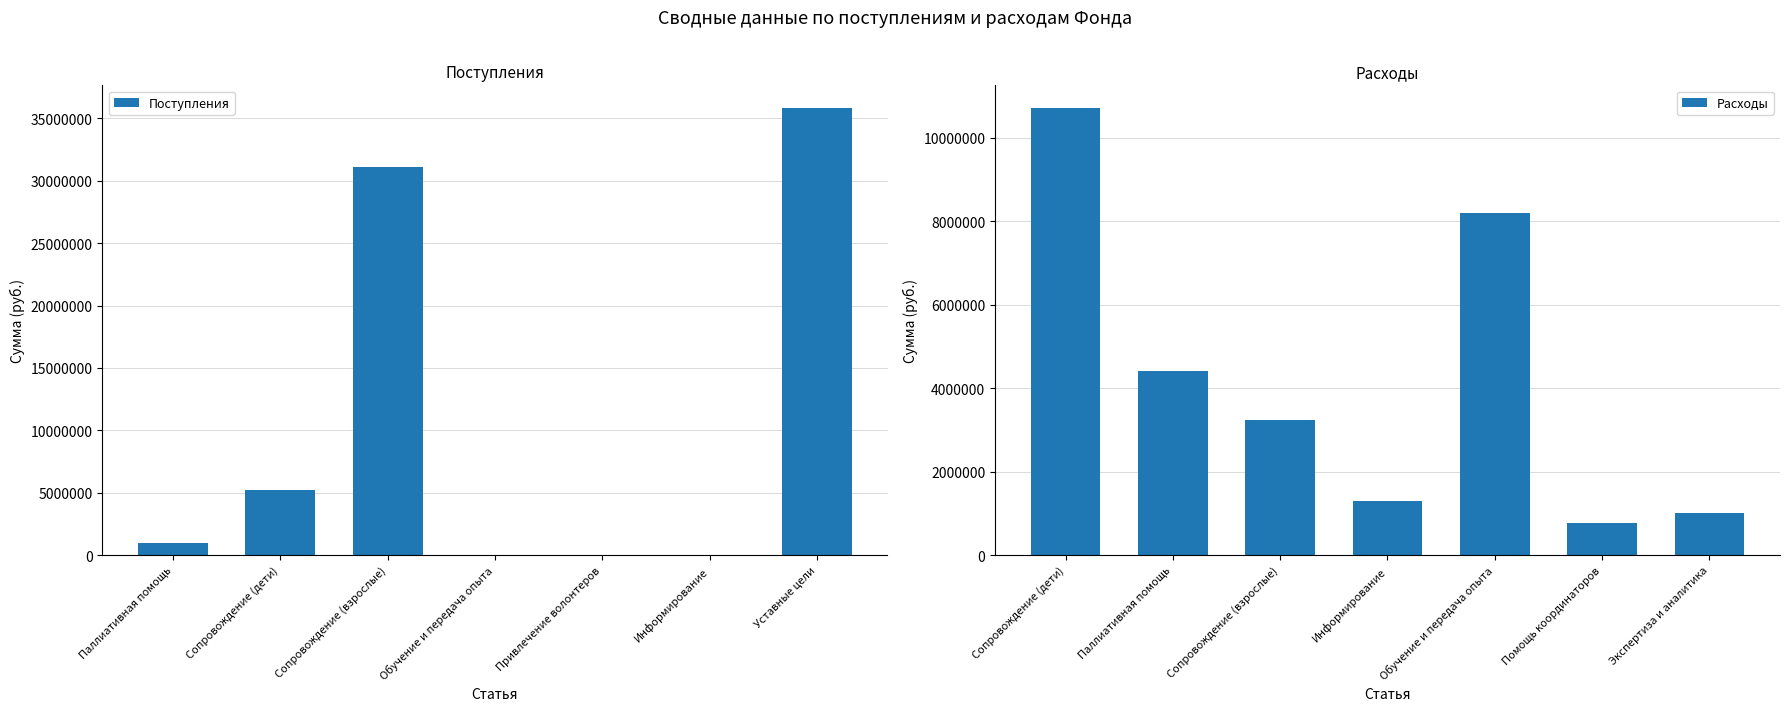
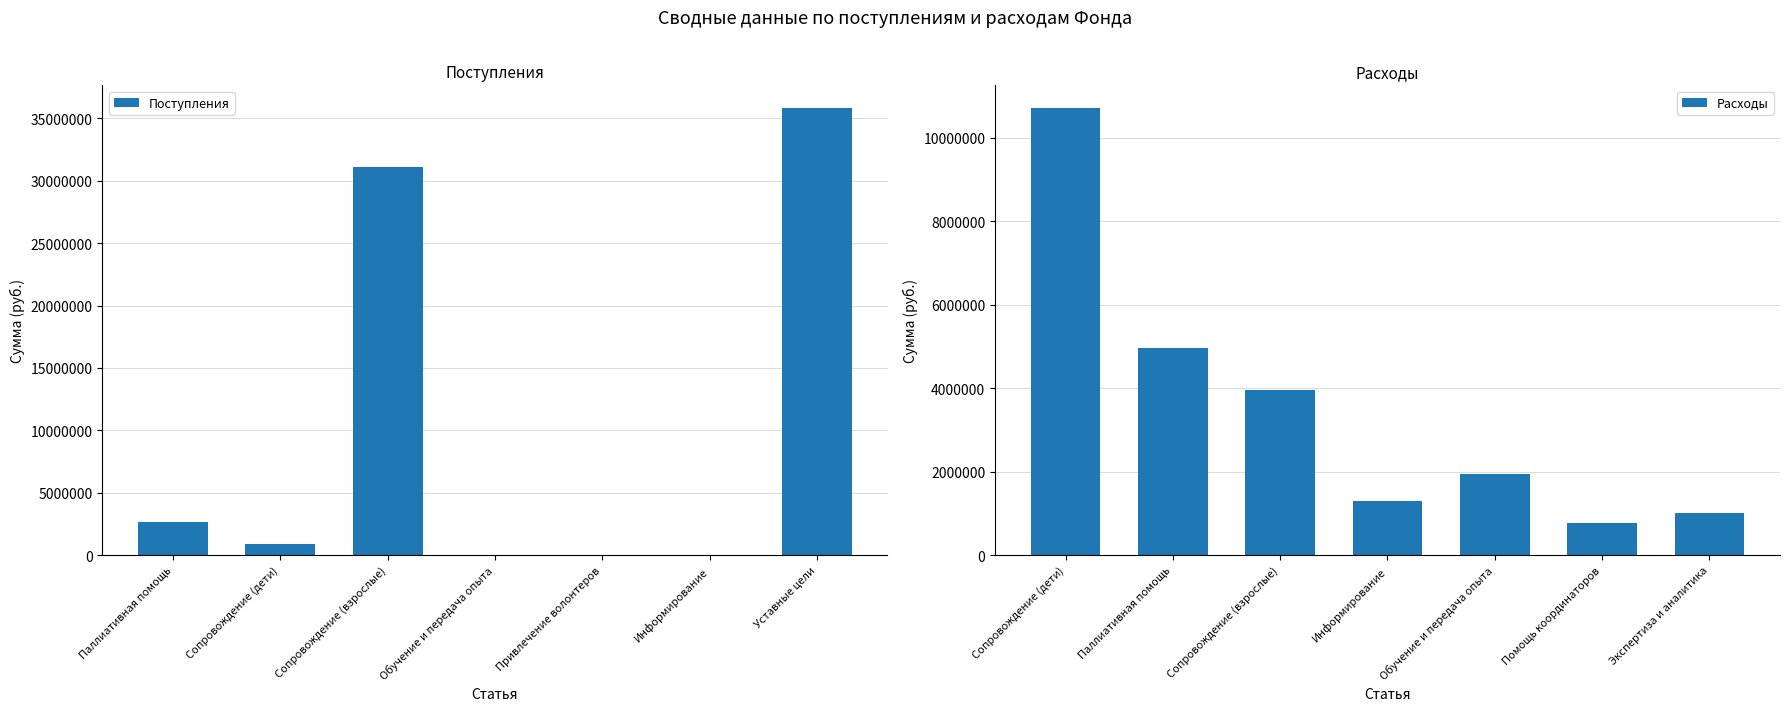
  {
    "Поступления": {
-     "Паллиативная помощь": 900000,
-     "Сопровождение (дети)": 5200000,
+     "Паллиативная помощь": 2700000,
+     "Сопровождение (дети)": 900000,
      "Сопровождение (взрослые)": 31100000,
      "Уставные цели": 35900000
    },
    "Расходы": {
      "Сопровождение (дети)": 10700000,
-     "Паллиативная помощь": 4400000,
-     "Сопровождение (взрослые)": 3200000,
+     "Паллиативная помощь": 5000000,
+     "Сопровождение (взрослые)": 4000000,
      "Информирование": 1300000,
-     "Обучение и передача опыта": 8200000,
+     "Обучение и передача опыта": 1900000,
      "Помощь координаторов": 800000,
      "Экспертиза и аналитика": 1000000
    }
  }
